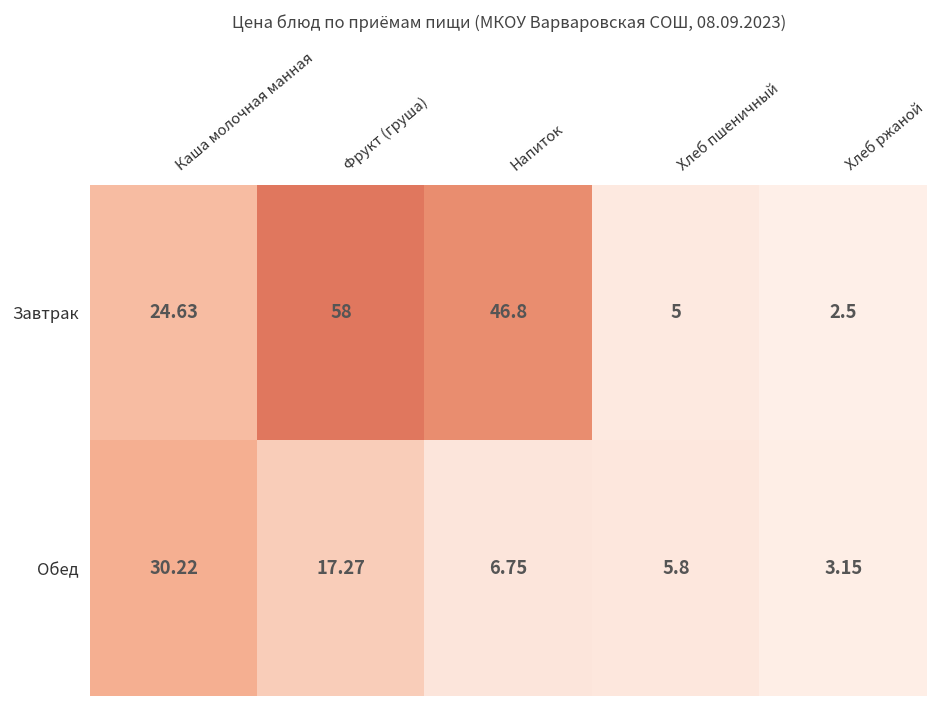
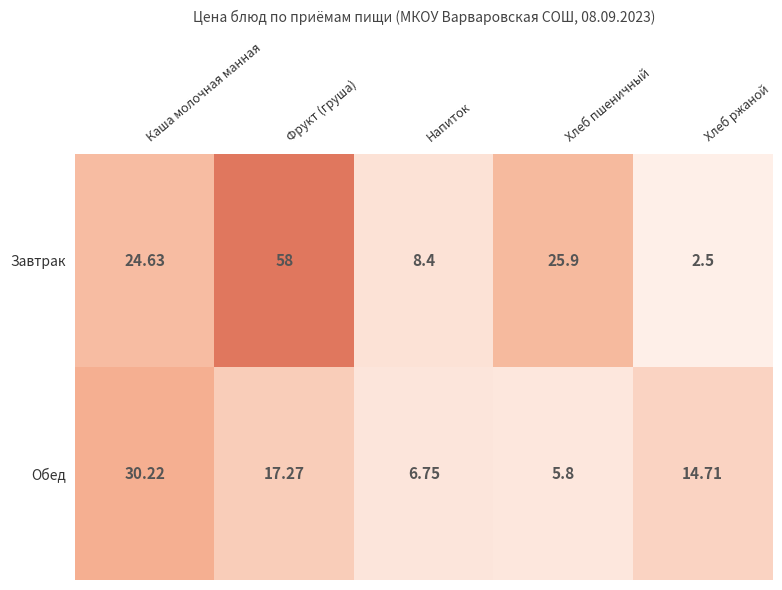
  {
    "Завтрак": {
      "Каша молочная манная": 24.63,
      "Фрукт (груша)": 58,
-     "Напиток": 46.8,
-     "Хлеб пшеничный": 5,
+     "Напиток": 8.4,
+     "Хлеб пшеничный": 25.9,
      "Хлеб ржаной": 2.5
    },
    "Обед": {
      "Каша молочная манная": 30.22,
      "Фрукт (груша)": 17.27,
      "Напиток": 6.75,
      "Хлеб пшеничный": 5.8,
-     "Хлеб ржаной": 3.15
+     "Хлеб ржаной": 14.71
    }
  }
